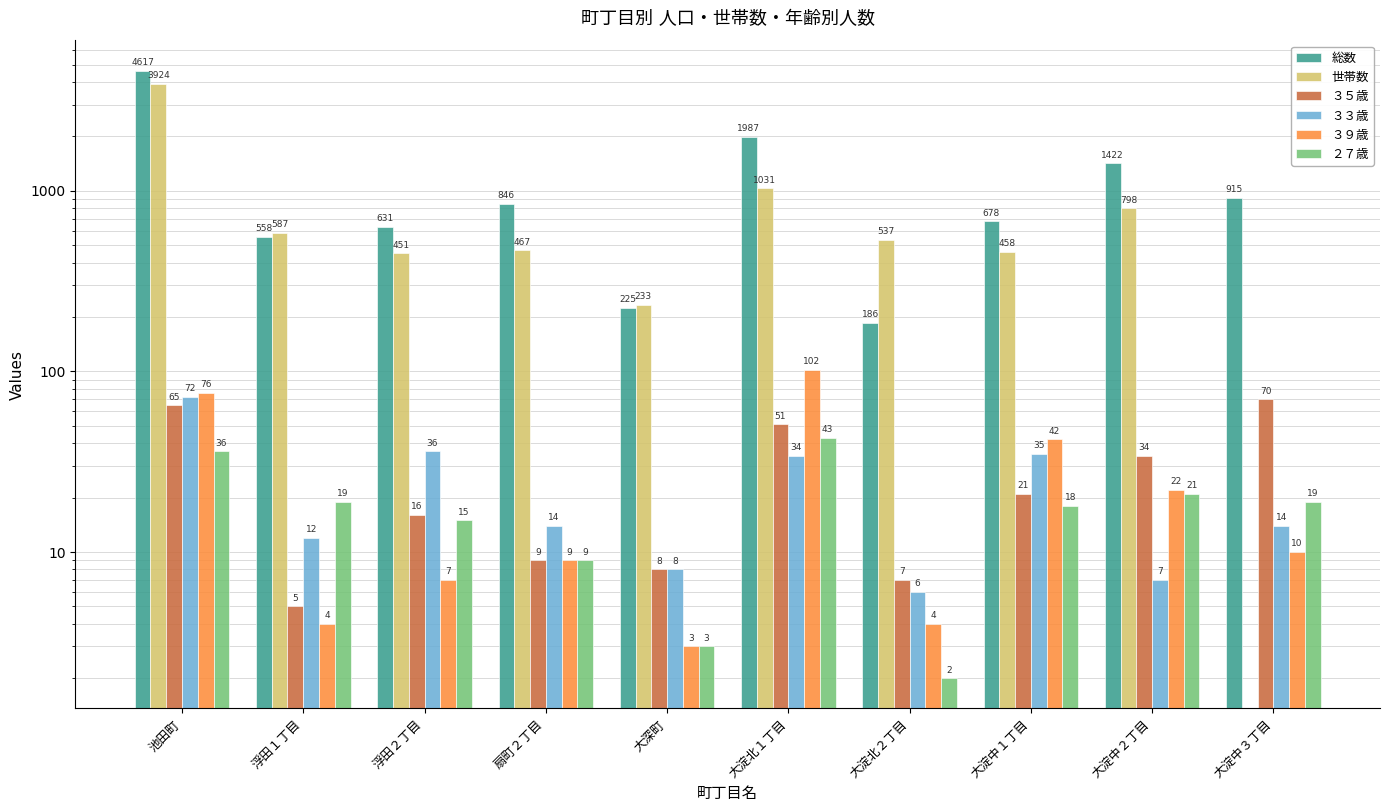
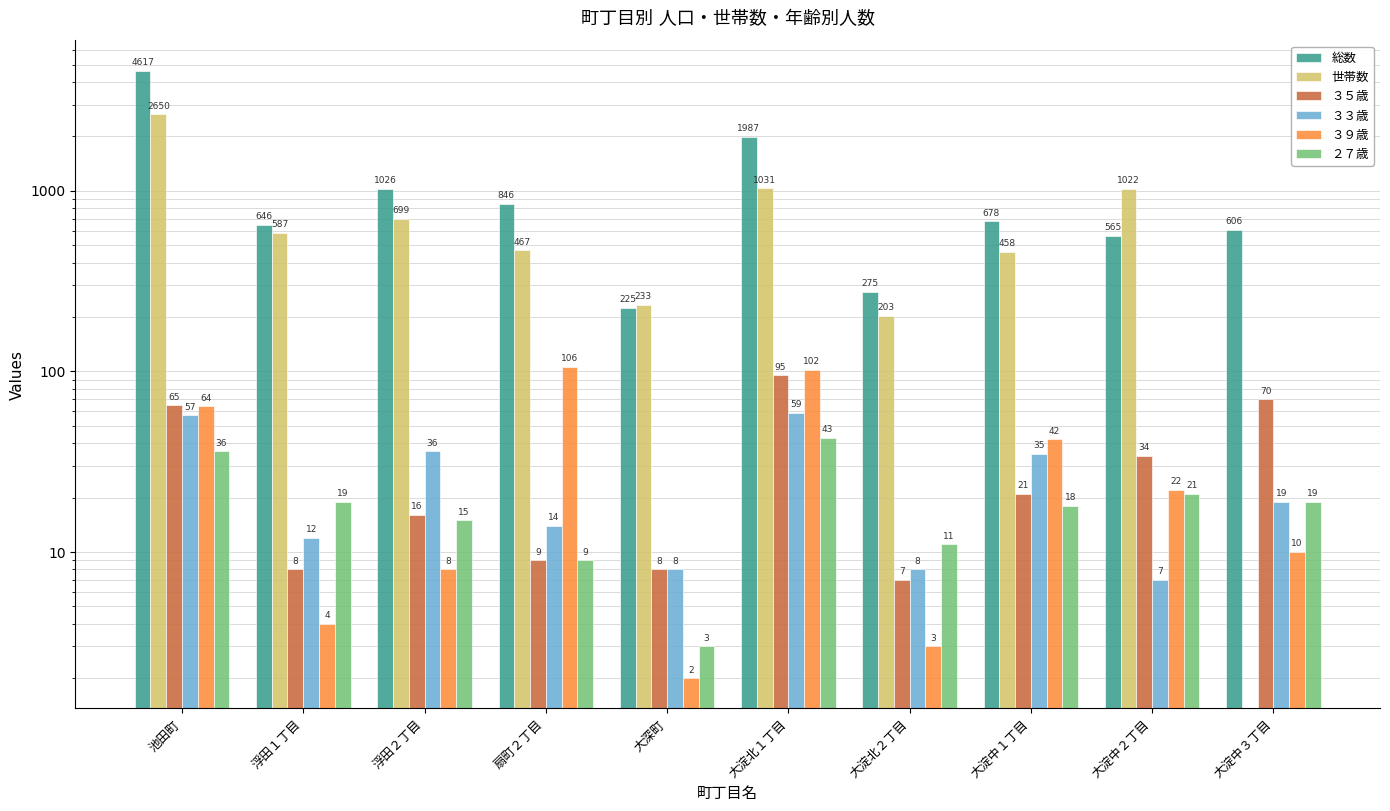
  {
    "総数": {
      "池田町": 4617,
-     "浮田１丁目": 558,
-     "浮田２丁目": 631,
+     "浮田１丁目": 646,
+     "浮田２丁目": 1026,
      "扇町２丁目": 846,
      "大深町": 225,
      "大淀北１丁目": 1987,
-     "大淀北２丁目": 186,
+     "大淀北２丁目": 275,
      "大淀中１丁目": 678,
-     "大淀中２丁目": 1422,
-     "大淀中３丁目": 915
+     "大淀中２丁目": 565,
+     "大淀中３丁目": 606
    },
    "世帯数": {
-     "池田町": 3924,
+     "池田町": 2650,
      "浮田１丁目": 587,
-     "浮田２丁目": 451,
+     "浮田２丁目": 699,
      "扇町２丁目": 467,
      "大深町": 233,
      "大淀北１丁目": 1031,
-     "大淀北２丁目": 537,
+     "大淀北２丁目": 203,
      "大淀中１丁目": 458,
-     "大淀中２丁目": 798
+     "大淀中２丁目": 1022
    },
    "３５歳": {
      "池田町": 65,
-     "浮田１丁目": 5,
+     "浮田１丁目": 8,
      "浮田２丁目": 16,
      "扇町２丁目": 9,
      "大深町": 8,
-     "大淀北１丁目": 51,
+     "大淀北１丁目": 95,
      "大淀北２丁目": 7,
      "大淀中１丁目": 21,
      "大淀中２丁目": 34,
      "大淀中３丁目": 70
    },
    "３３歳": {
-     "池田町": 72,
+     "池田町": 57,
      "浮田１丁目": 12,
      "浮田２丁目": 36,
      "扇町２丁目": 14,
      "大深町": 8,
-     "大淀北１丁目": 34,
-     "大淀北２丁目": 6,
+     "大淀北１丁目": 59,
+     "大淀北２丁目": 8,
      "大淀中１丁目": 35,
      "大淀中２丁目": 7,
-     "大淀中３丁目": 14
+     "大淀中３丁目": 19
    },
    "３９歳": {
-     "池田町": 76,
+     "池田町": 64,
      "浮田１丁目": 4,
-     "浮田２丁目": 7,
-     "扇町２丁目": 9,
-     "大深町": 3,
+     "浮田２丁目": 8,
+     "扇町２丁目": 106,
+     "大深町": 2,
      "大淀北１丁目": 102,
-     "大淀北２丁目": 4,
+     "大淀北２丁目": 3,
      "大淀中１丁目": 42,
      "大淀中２丁目": 22,
      "大淀中３丁目": 10
    },
    "２７歳": {
      "池田町": 36,
      "浮田１丁目": 19,
      "浮田２丁目": 15,
      "扇町２丁目": 9,
      "大深町": 3,
      "大淀北１丁目": 43,
-     "大淀北２丁目": 2,
+     "大淀北２丁目": 11,
      "大淀中１丁目": 18,
      "大淀中２丁目": 21,
      "大淀中３丁目": 19
    }
  }
